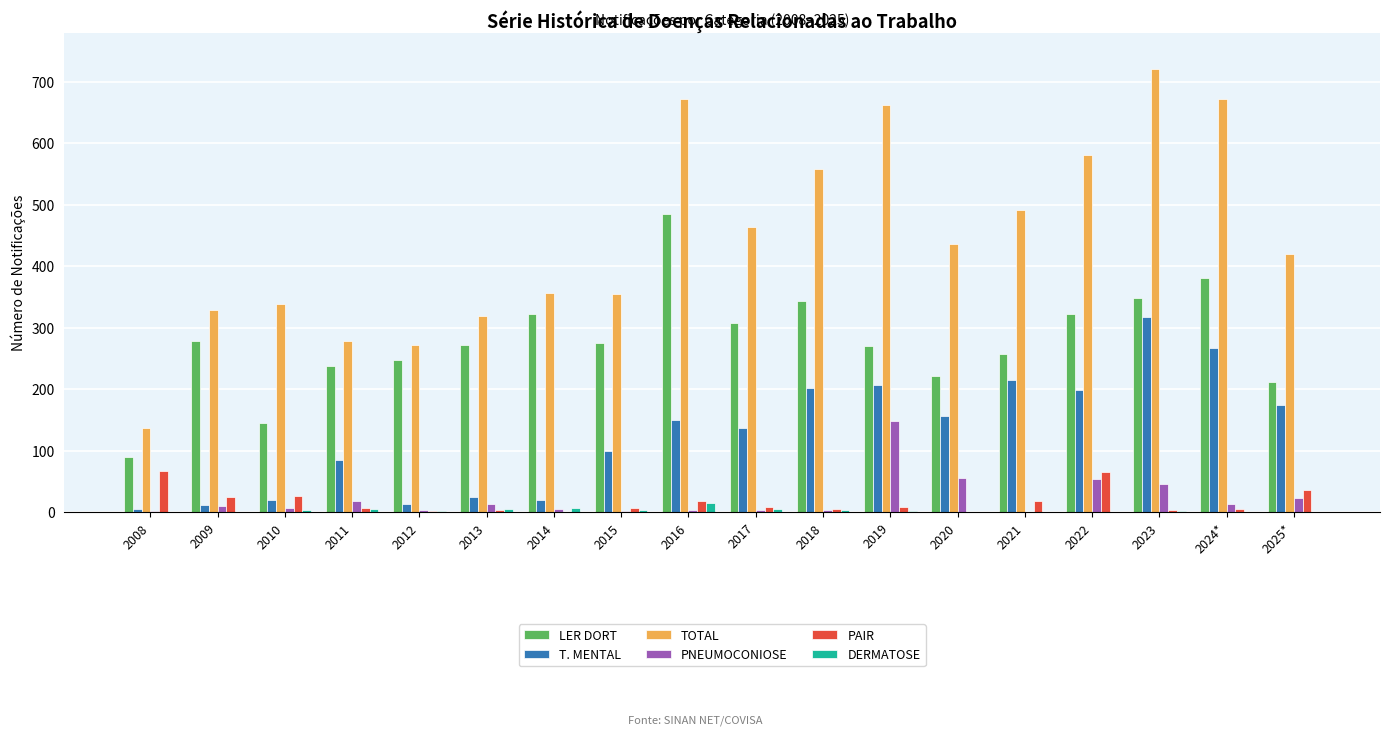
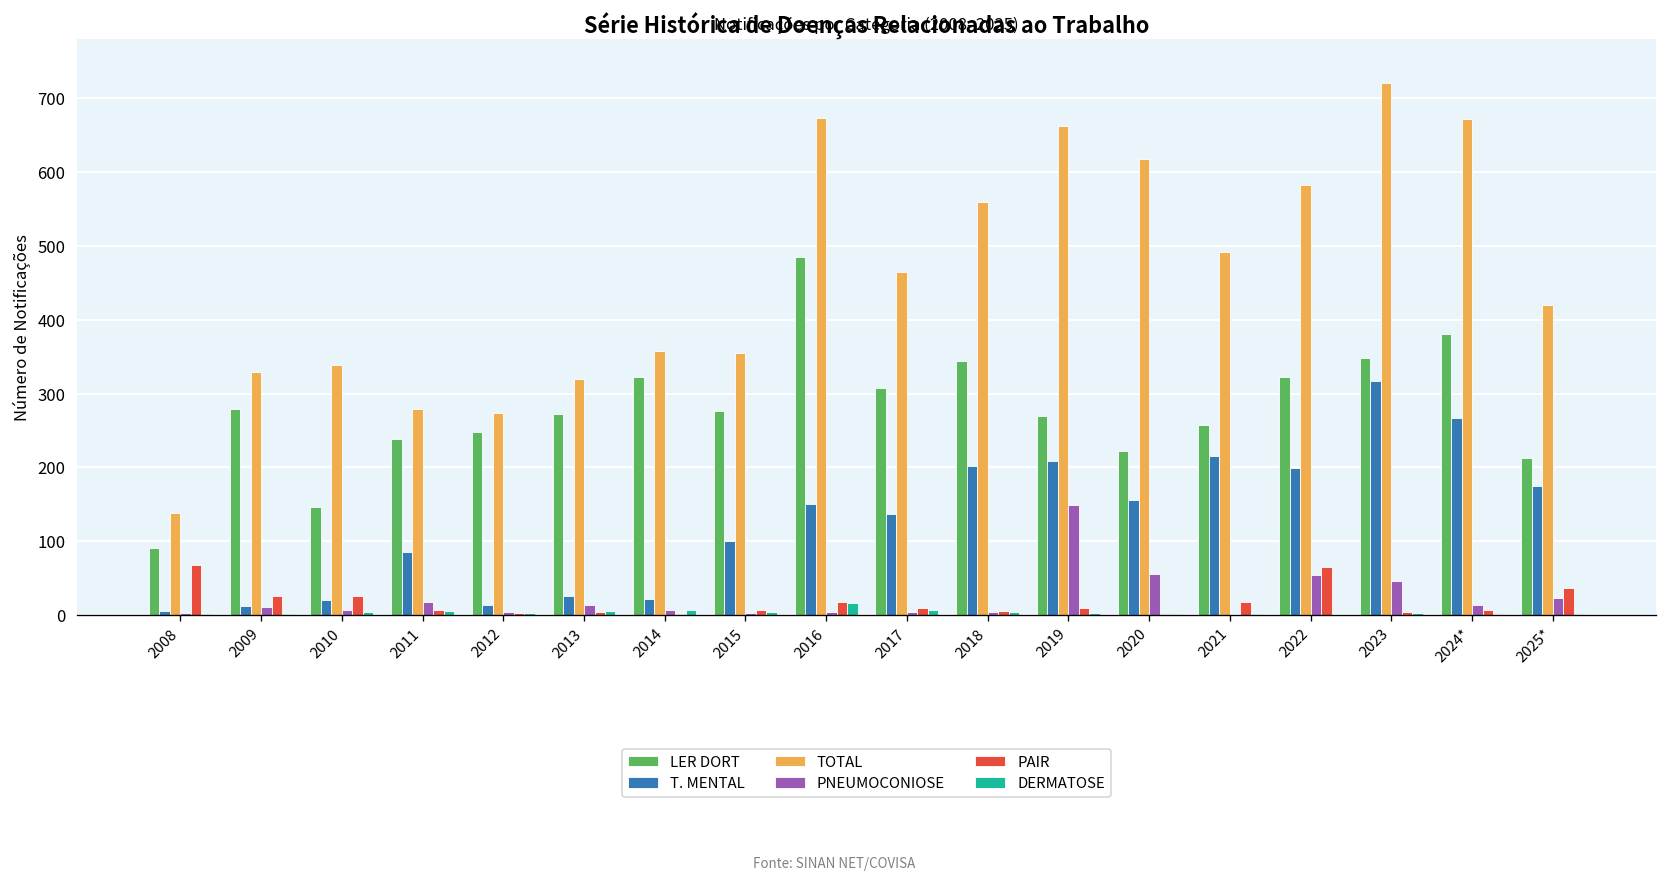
  {
    "LER DORT": {
      "2008": 90,
      "2009": 280,
      "2010": 150,
      "2011": 240,
      "2012": 250,
      "2013": 270,
      "2014": 320,
      "2015": 280,
      "2016": 490,
      "2017": 310,
      "2018": 340,
      "2019": 270,
      "2020": 220,
      "2021": 260,
      "2022": 320,
      "2023": 350,
      "2024*": 380,
      "2025*": 210
    },
    "T. MENTAL": {
      "2008": 10,
      "2009": 10,
      "2010": 20,
      "2011": 90,
      "2012": 10,
      "2013": 30,
      "2014": 20,
      "2015": 100,
      "2016": 150,
      "2017": 140,
      "2018": 200,
      "2019": 210,
      "2020": 160,
      "2021": 220,
      "2022": 200,
      "2023": 320,
      "2024*": 270,
      "2025*": 180
    },
    "TOTAL": {
      "2008": 140,
      "2009": 330,
      "2010": 340,
      "2011": 280,
      "2012": 270,
      "2013": 320,
      "2014": 360,
      "2015": 360,
      "2016": 670,
      "2017": 460,
      "2018": 560,
      "2019": 660,
-     "2020": 440,
+     "2020": 620,
      "2021": 490,
      "2022": 580,
      "2023": 720,
      "2024*": 670,
      "2025*": 420
    },
    "PNEUMOCONIOSE": {
      "2009": 10,
      "2010": 10,
      "2011": 20,
      "2013": 10,
      "2014": 10,
      "2019": 150,
      "2020": 60,
      "2021": 0,
      "2022": 50,
      "2023": 50,
      "2024*": 10,
      "2025*": 20
    },
    "PAIR": {
      "2008": 70,
      "2009": 30,
      "2010": 30,
      "2011": 10,
      "2015": 10,
      "2016": 20,
      "2017": 10,
      "2018": 10,
      "2019": 10,
      "2021": 20,
      "2022": 70,
      "2024*": 10,
      "2025*": 40
    },
    "DERMATOSE": {
      "2011": 10,
      "2013": 10,
      "2014": 10,
      "2016": 20,
      "2017": 10,
      "2022": 0
    }
  }
